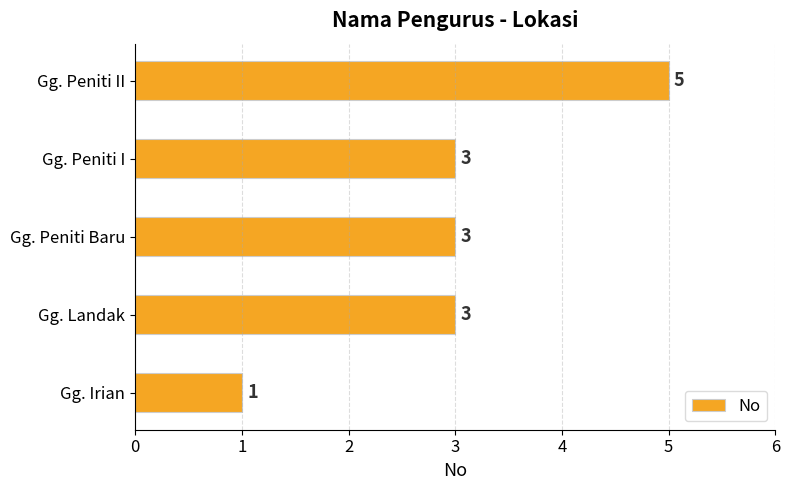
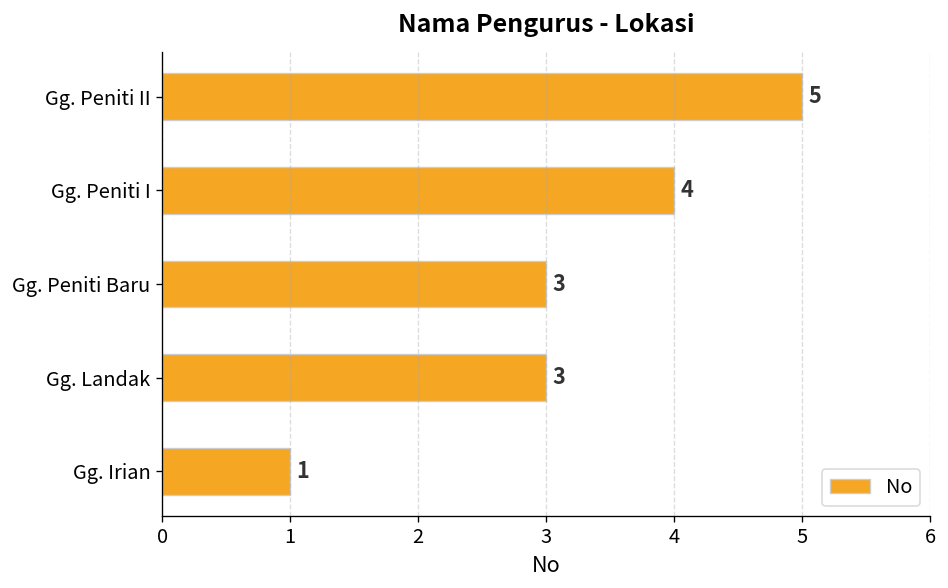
  {
    "Gg. Peniti II": 5,
-   "Gg. Peniti I": 3,
+   "Gg. Peniti I": 4,
    "Gg. Peniti Baru": 3,
    "Gg. Landak": 3,
    "Gg. Irian": 1
  }
